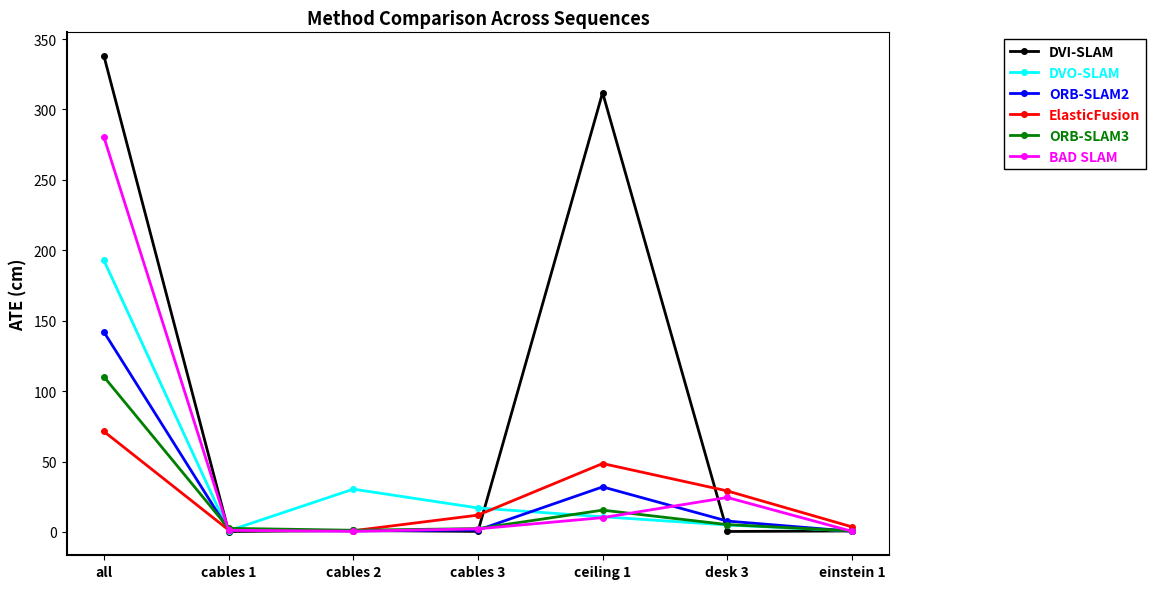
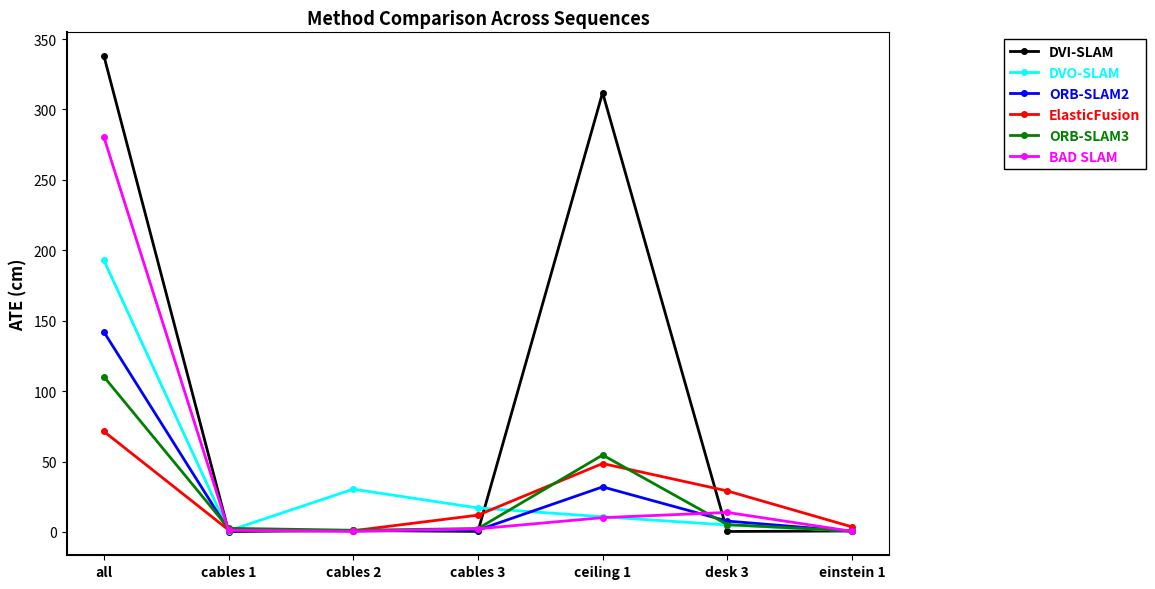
  {
    "DVI-SLAM": {
      "all": 338,
      "ceiling 1": 312,
      "desk 3": 0
    },
    "DVO-SLAM": {
      "all": 193,
      "cables 2": 30,
      "cables 3": 17
    },
    "ORB-SLAM2": {
      "all": 142,
      "ceiling 1": 32,
      "desk 3": 8
    },
    "ElasticFusion": {
      "all": 71,
      "cables 3": 12,
      "ceiling 1": 49,
      "desk 3": 29,
      "einstein 1": 4
    },
    "ORB-SLAM3": {
      "all": 110,
-     "ceiling 1": 15
+     "ceiling 1": 55
    },
    "BAD SLAM": {
      "all": 280,
-     "desk 3": 25
+     "desk 3": 14
    }
  }
